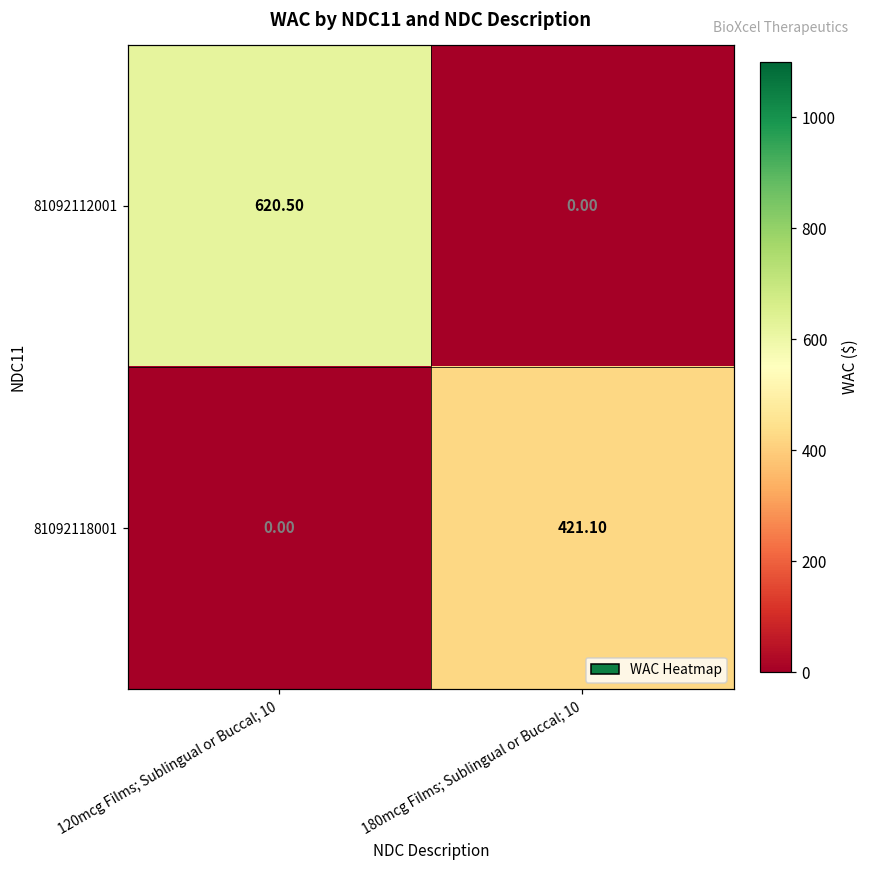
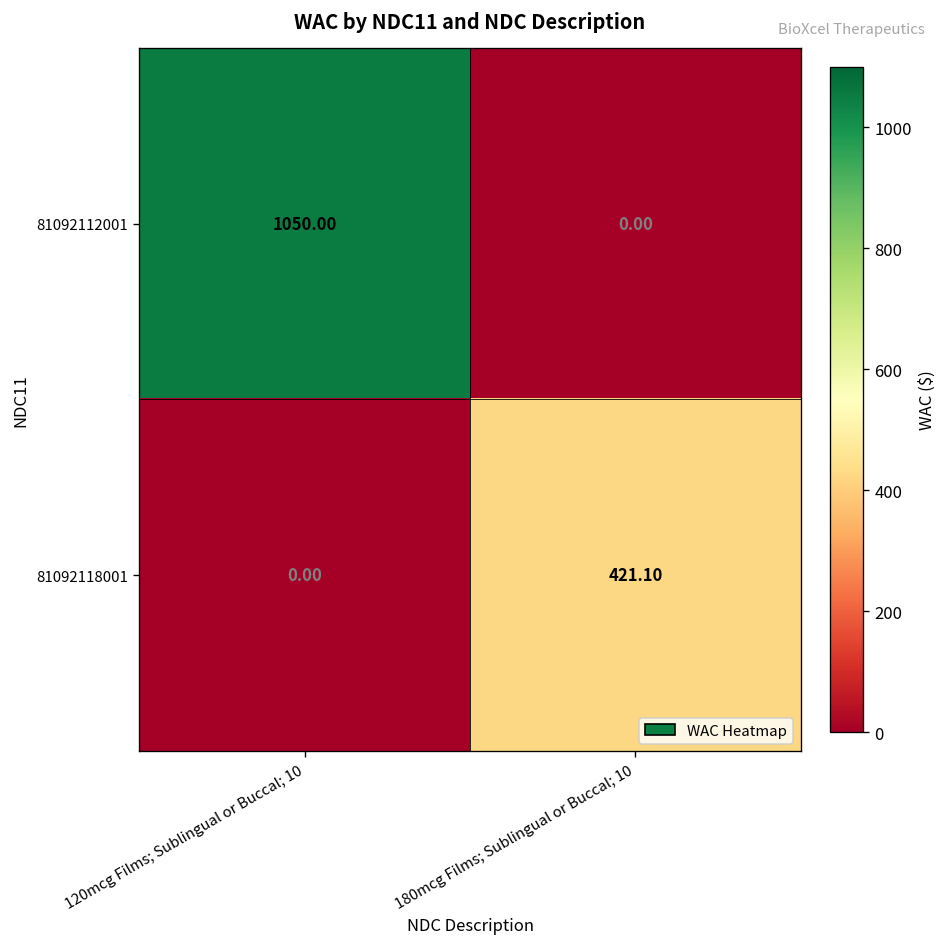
  {
    "81092112001": {
-     "120mcg Films; Sublingual or Buccal; 10": 620.50,
+     "120mcg Films; Sublingual or Buccal; 10": 1050.00,
      "180mcg Films; Sublingual or Buccal; 10": 0.00
    },
    "81092118001": {
      "120mcg Films; Sublingual or Buccal; 10": 0.00,
      "180mcg Films; Sublingual or Buccal; 10": 421.10
    }
  }
